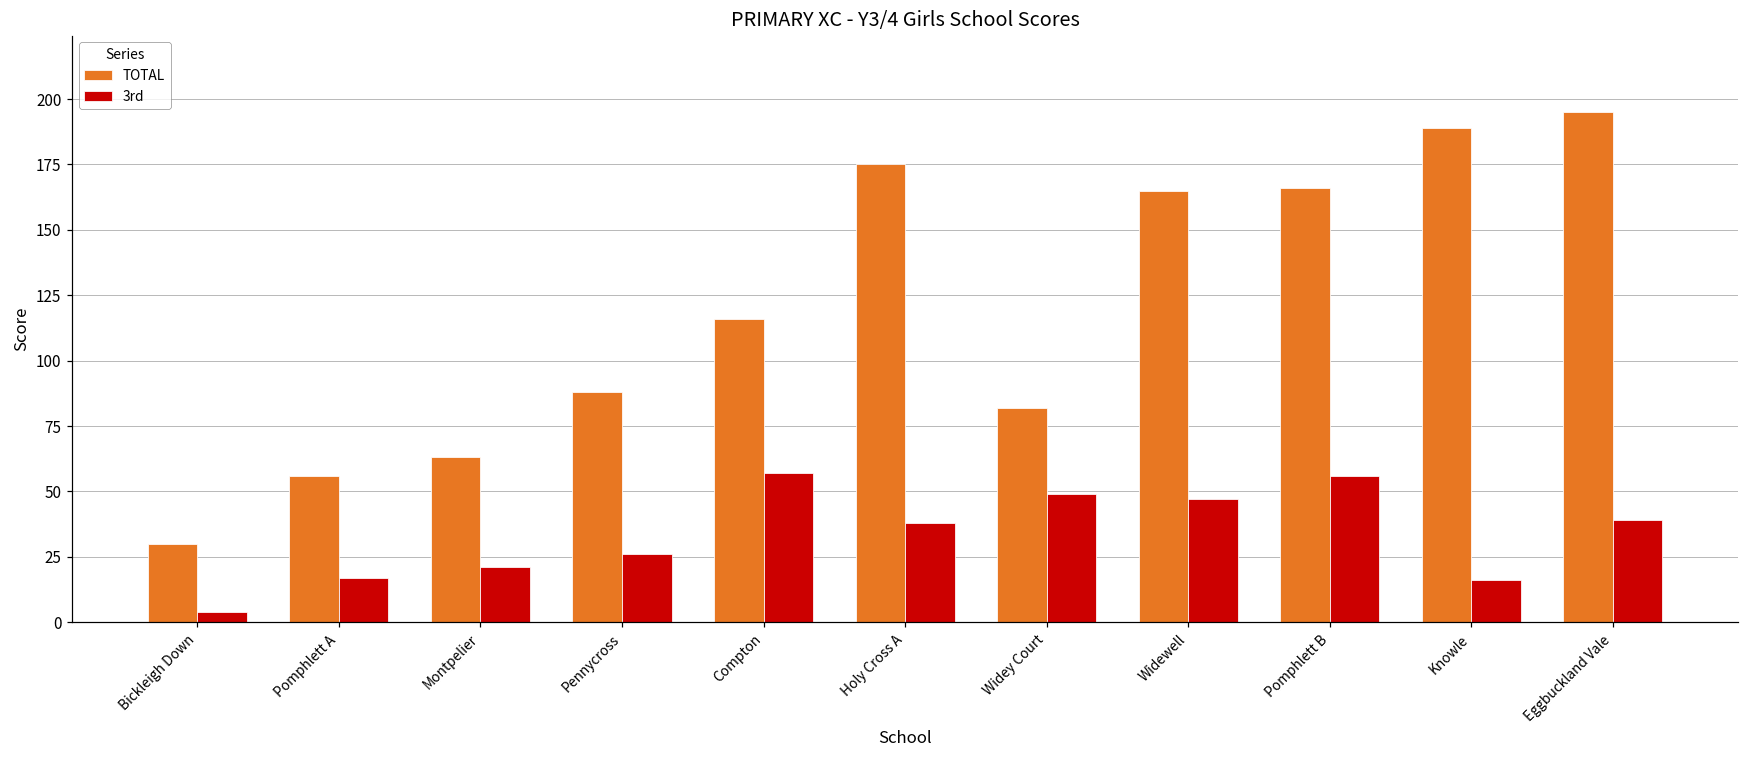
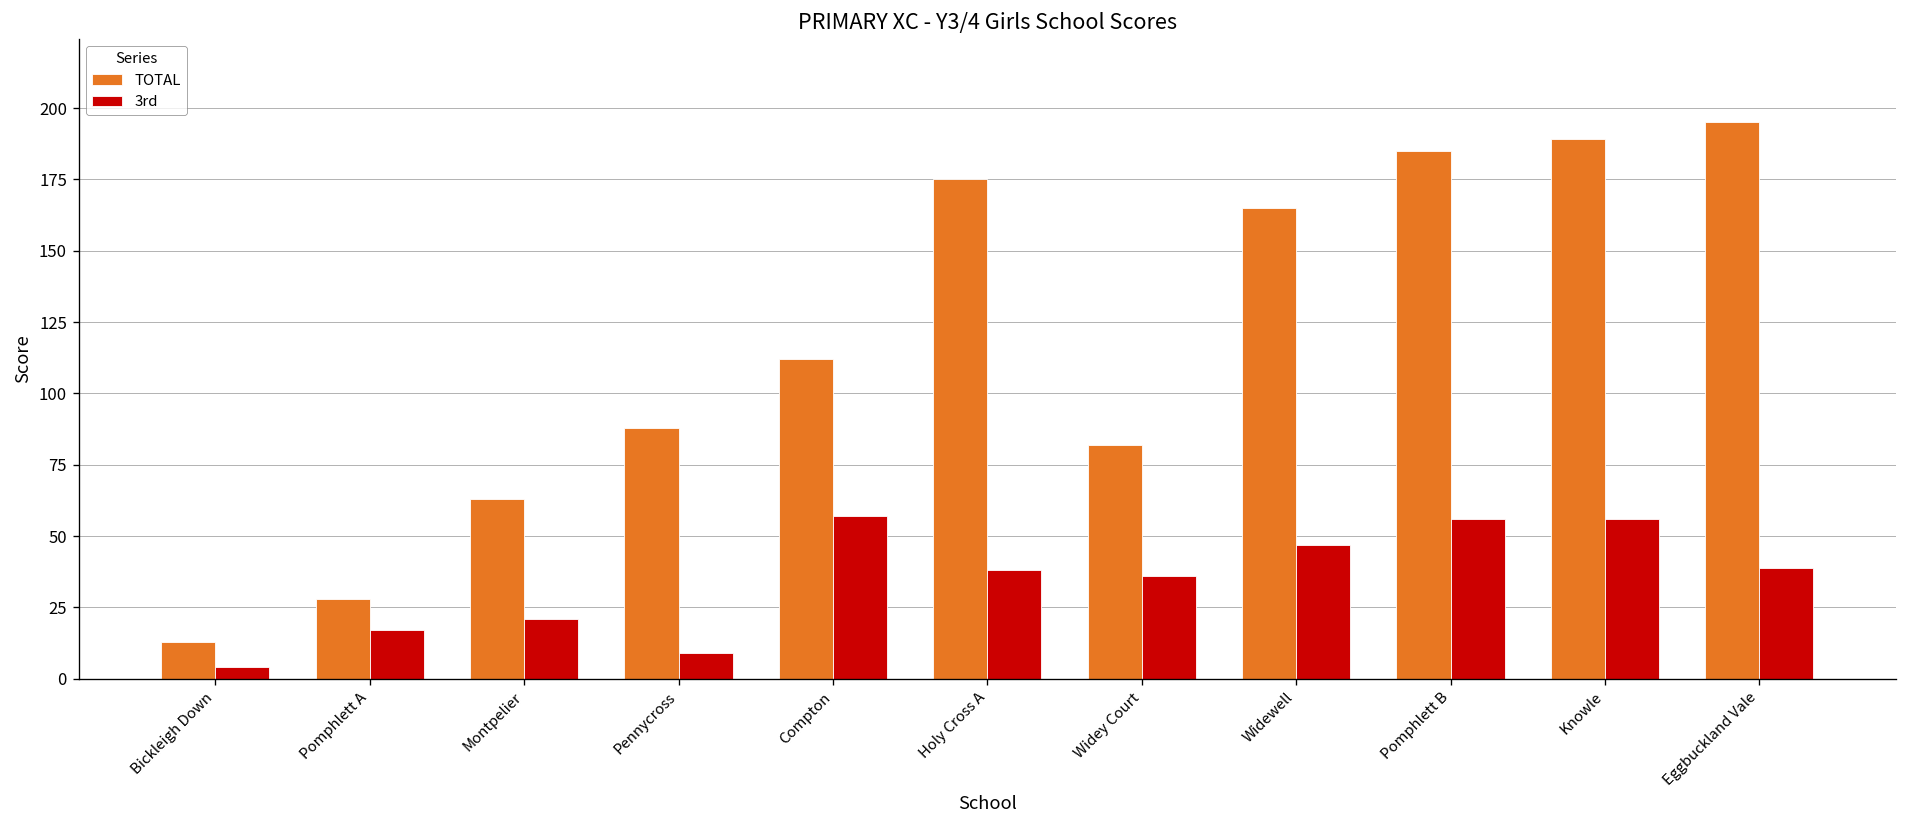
  {
    "TOTAL": {
-     "Bickleigh Down": 30,
-     "Pomphlett A": 56,
+     "Bickleigh Down": 13,
+     "Pomphlett A": 28,
      "Montpelier": 63,
      "Pennycross": 88,
-     "Compton": 116,
+     "Compton": 112,
      "Holy Cross A": 175,
      "Widey Court": 82,
      "Widewell": 165,
-     "Pomphlett B": 166,
+     "Pomphlett B": 185,
      "Knowle": 189,
      "Eggbuckland Vale": 195
    },
    "3rd": {
      "Bickleigh Down": 4,
      "Pomphlett A": 17,
      "Montpelier": 21,
-     "Pennycross": 26,
+     "Pennycross": 9,
      "Compton": 57,
      "Holy Cross A": 38,
-     "Widey Court": 49,
+     "Widey Court": 36,
      "Widewell": 47,
      "Pomphlett B": 56,
-     "Knowle": 16,
+     "Knowle": 56,
      "Eggbuckland Vale": 39
    }
  }
